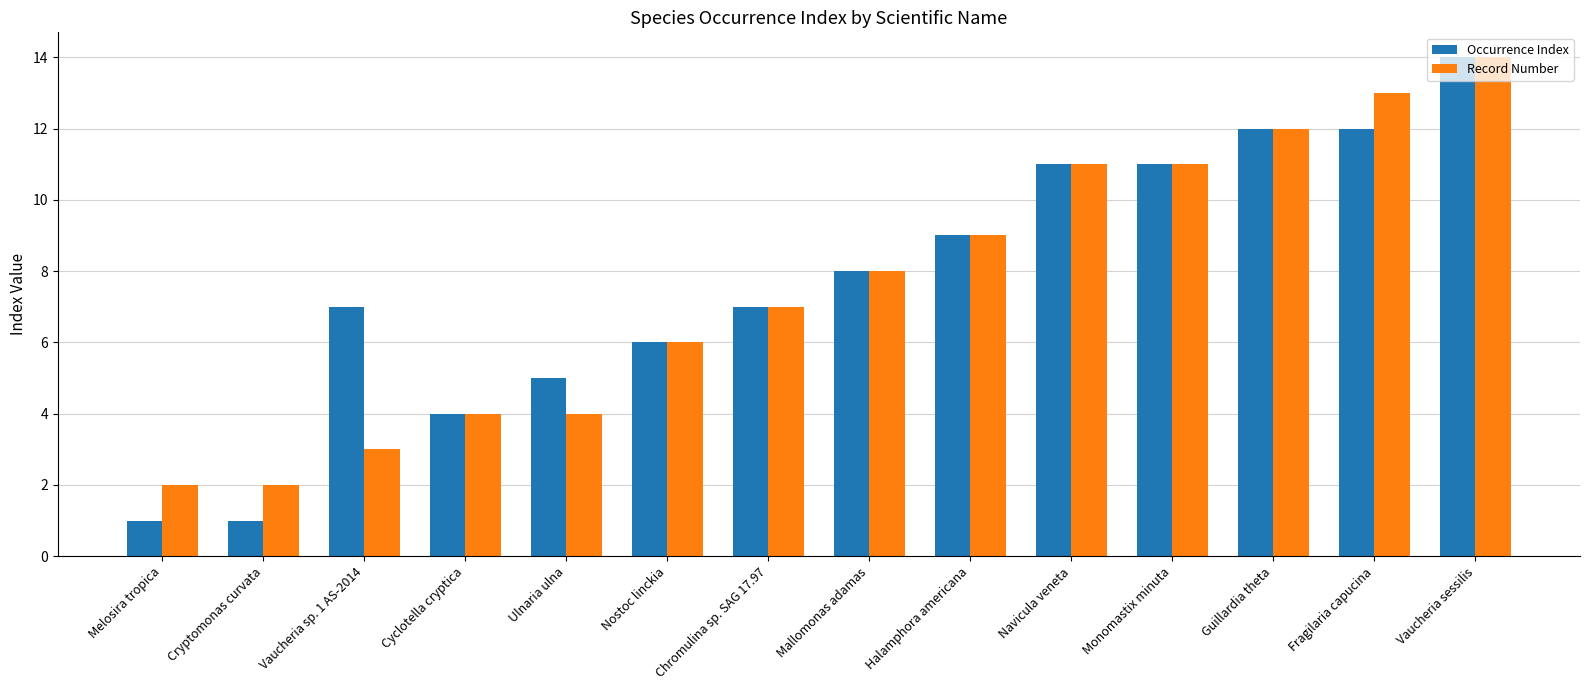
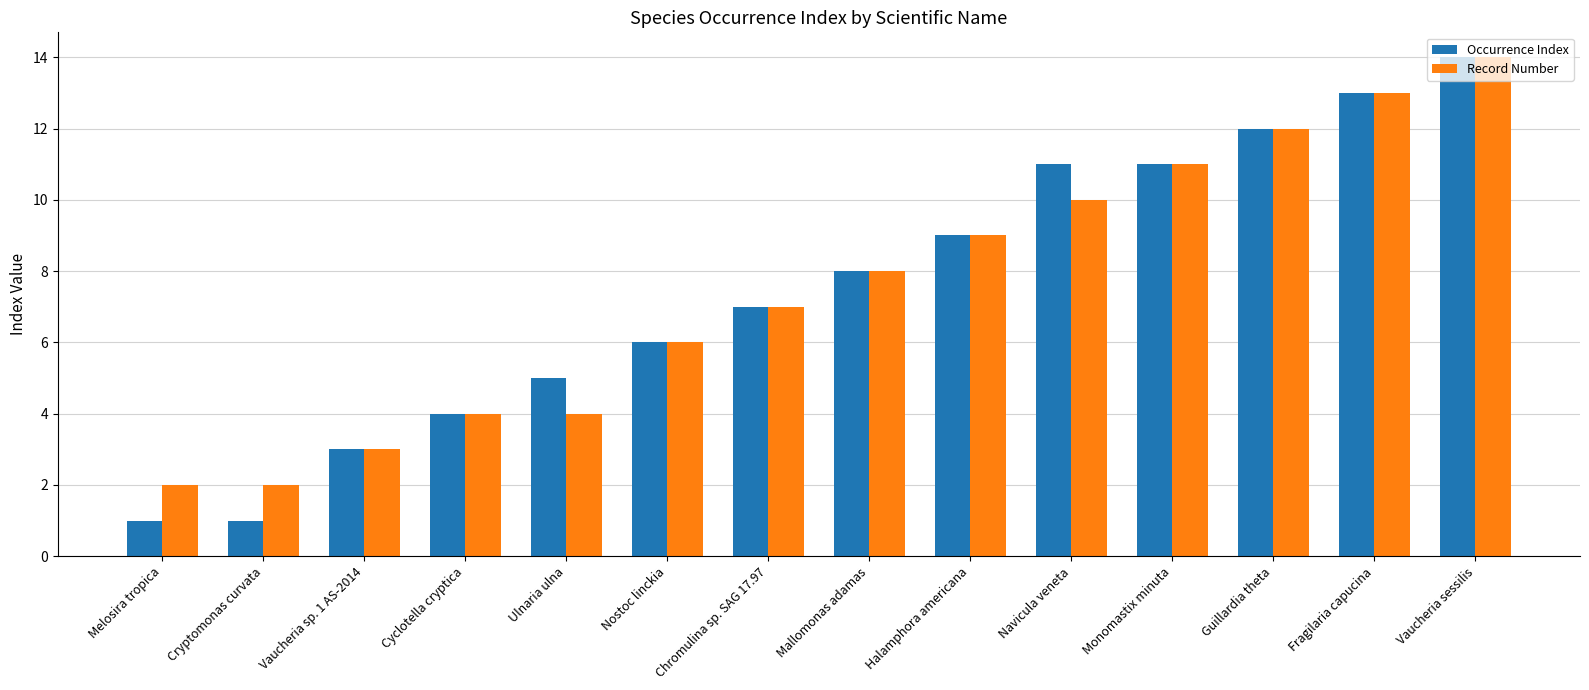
  {
    "Occurrence Index": {
      "Melosira tropica": 1,
      "Cryptomonas curvata": 1,
-     "Vaucheria sp. 1 AS-2014": 7,
+     "Vaucheria sp. 1 AS-2014": 3,
      "Cyclotella cryptica": 4,
      "Ulnaria ulna": 5,
      "Nostoc linckia": 6,
      "Chromulina sp. SAG 17.97": 7,
      "Mallomonas adamas": 8,
      "Halamphora americana": 9,
      "Navicula veneta": 11,
      "Monomastix minuta": 11,
      "Guillardia theta": 12,
-     "Fragilaria capucina": 12
+     "Fragilaria capucina": 13
    },
    "Record Number": {
      "Melosira tropica": 2,
      "Cryptomonas curvata": 2,
      "Vaucheria sp. 1 AS-2014": 3,
      "Cyclotella cryptica": 4,
      "Ulnaria ulna": 4,
      "Nostoc linckia": 6,
      "Chromulina sp. SAG 17.97": 7,
      "Mallomonas adamas": 8,
      "Halamphora americana": 9,
-     "Navicula veneta": 11,
+     "Navicula veneta": 10,
      "Monomastix minuta": 11,
      "Guillardia theta": 12,
      "Fragilaria capucina": 13
    }
  }
